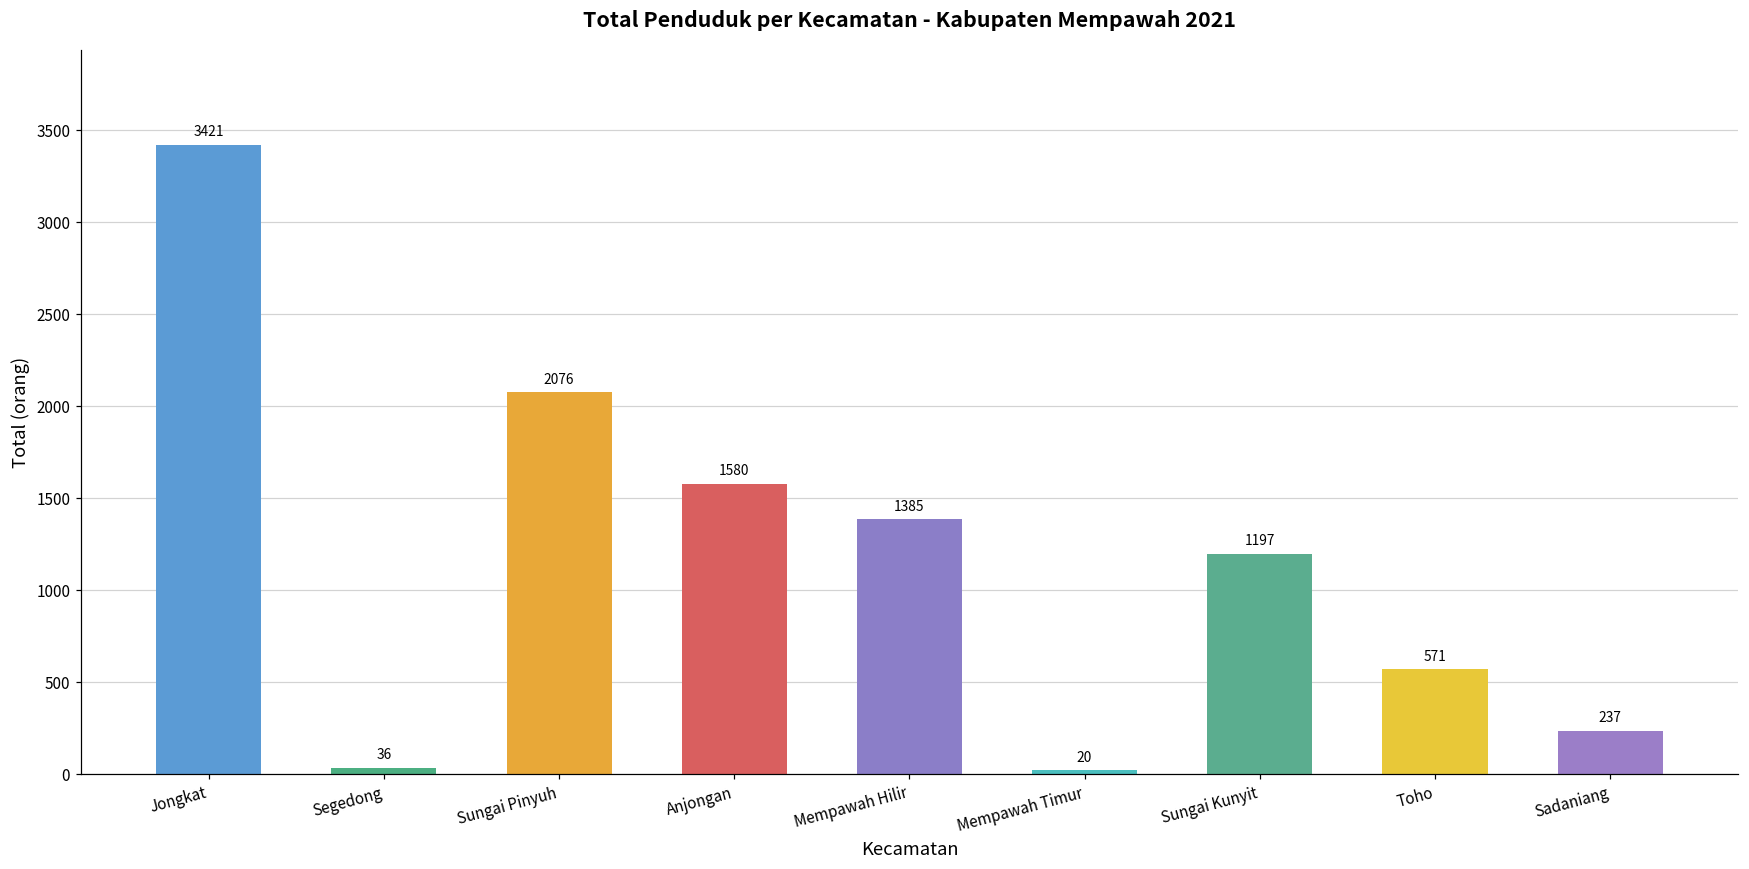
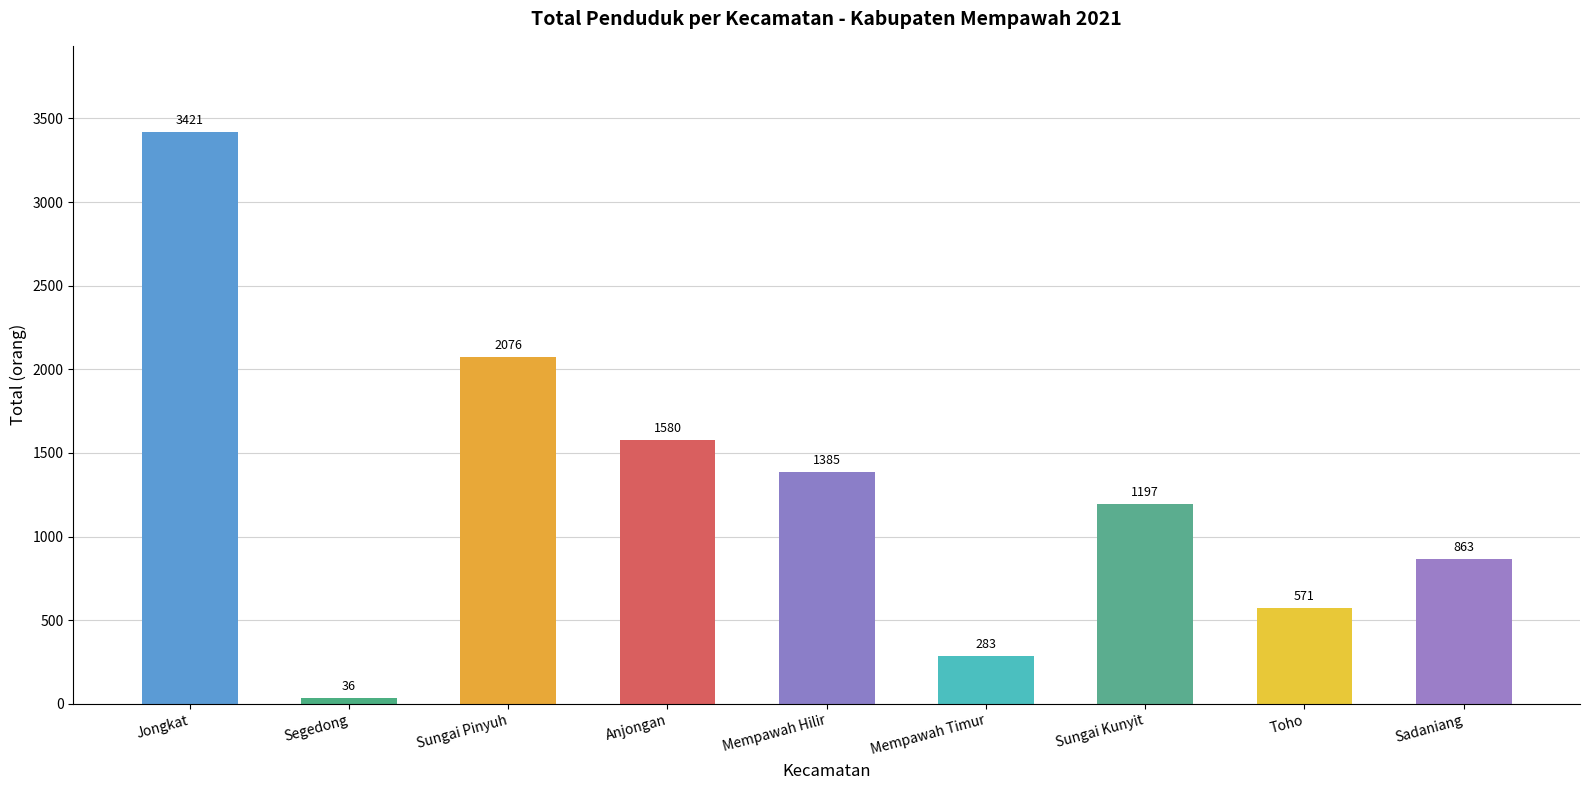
  {
    "Jongkat": 3421,
    "Segedong": 36,
    "Sungai Pinyuh": 2076,
    "Anjongan": 1580,
    "Mempawah Hilir": 1385,
-   "Mempawah Timur": 20,
+   "Mempawah Timur": 283,
    "Sungai Kunyit": 1197,
    "Toho": 571,
-   "Sadaniang": 237
+   "Sadaniang": 863
  }
